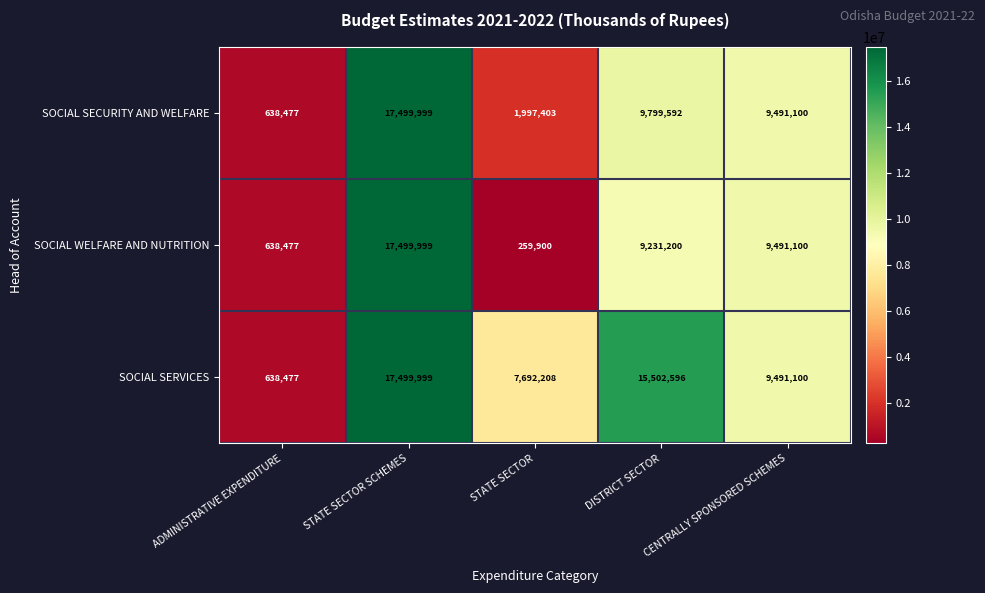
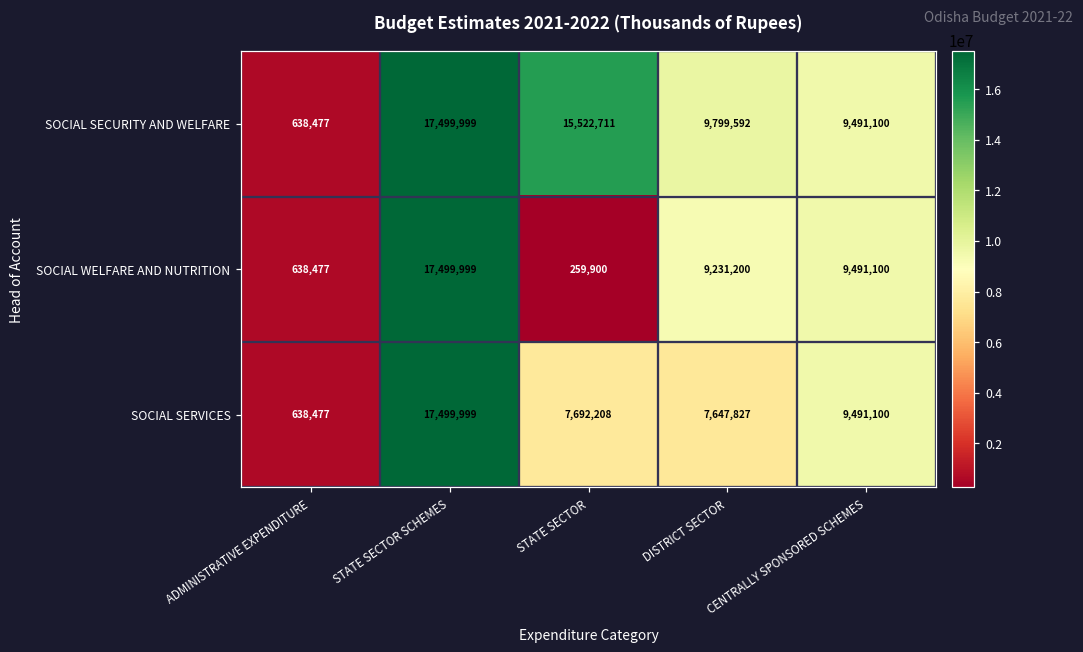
  {
    "SOCIAL SECURITY AND WELFARE": {
      "ADMINISTRATIVE EXPENDITURE": "638,477",
      "STATE SECTOR SCHEMES": "17,499,999",
-     "STATE SECTOR": "1,997,403",
+     "STATE SECTOR": "15,522,711",
      "DISTRICT SECTOR": "9,799,592",
      "CENTRALLY SPONSORED SCHEMES": "9,491,100"
    },
    "SOCIAL WELFARE AND NUTRITION": {
      "ADMINISTRATIVE EXPENDITURE": "638,477",
      "STATE SECTOR SCHEMES": "17,499,999",
      "STATE SECTOR": "259,900",
      "DISTRICT SECTOR": "9,231,200",
      "CENTRALLY SPONSORED SCHEMES": "9,491,100"
    },
    "SOCIAL SERVICES": {
      "ADMINISTRATIVE EXPENDITURE": "638,477",
      "STATE SECTOR SCHEMES": "17,499,999",
      "STATE SECTOR": "7,692,208",
-     "DISTRICT SECTOR": "15,502,596",
+     "DISTRICT SECTOR": "7,647,827",
      "CENTRALLY SPONSORED SCHEMES": "9,491,100"
    }
  }
